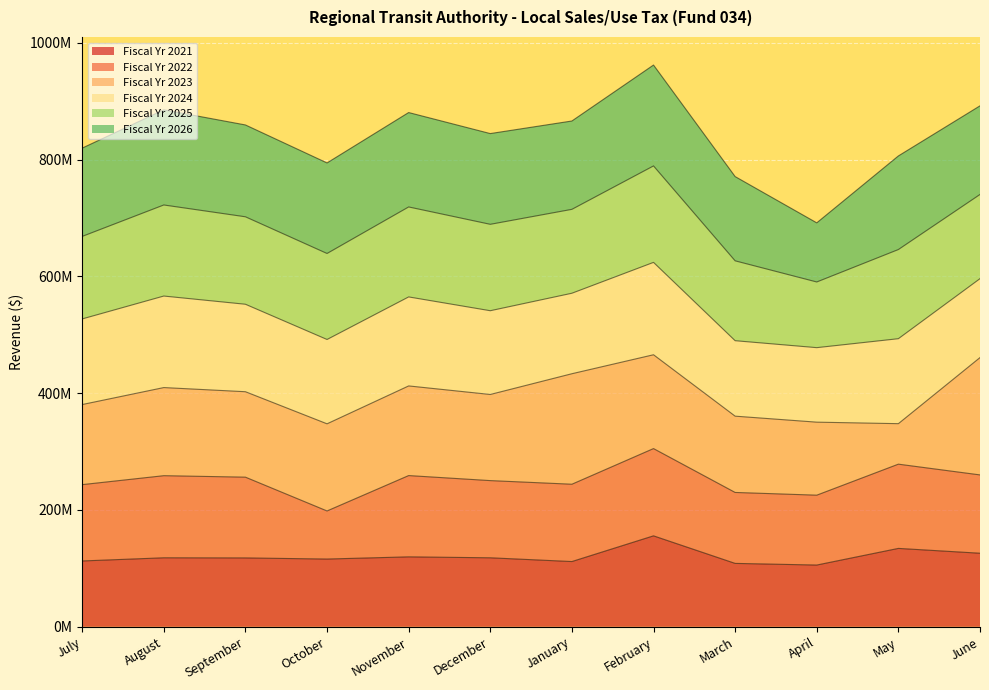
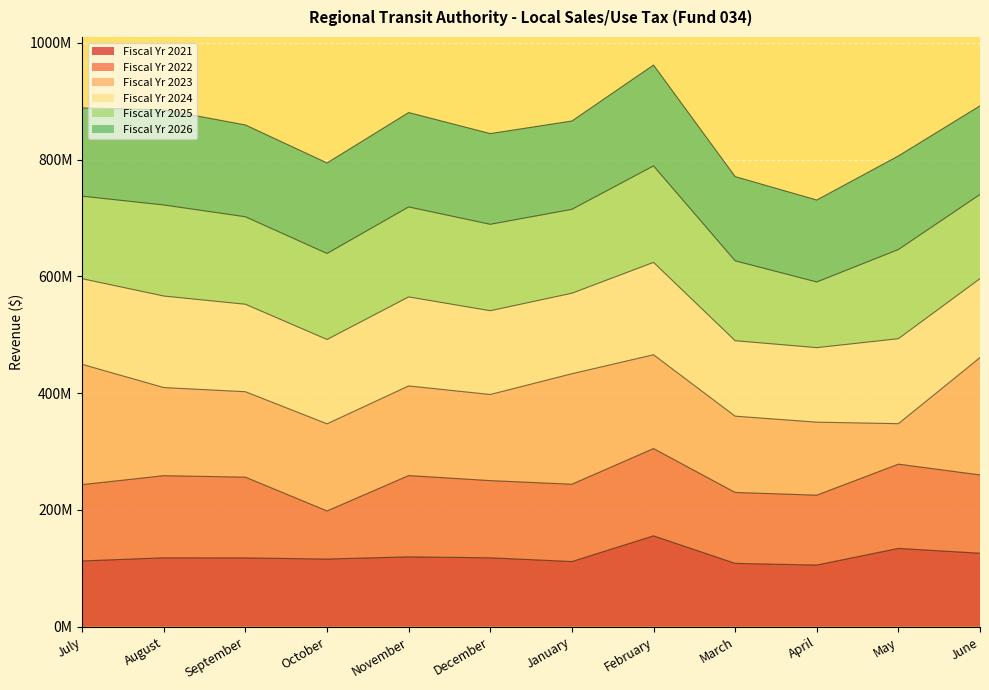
  {
    "Fiscal Yr 2021": {
      "July": 110000000,
      "August": 120000000,
      "September": 120000000,
      "October": 120000000,
      "November": 120000000,
      "December": 120000000,
      "January": 110000000,
      "February": 160000000,
      "March": 110000000,
      "April": 110000000,
      "May": 130000000,
      "June": 130000000
    },
    "Fiscal Yr 2022": {
      "July": 130000000,
      "August": 140000000,
      "September": 140000000,
      "October": 80000000,
      "November": 140000000,
      "December": 130000000,
      "January": 130000000,
      "February": 150000000,
      "March": 120000000,
      "April": 120000000,
      "May": 140000000,
      "June": 130000000
    },
    "Fiscal Yr 2023": {
-     "July": 140000000,
+     "July": 210000000,
      "August": 150000000,
      "September": 150000000,
      "October": 150000000,
      "November": 150000000,
      "December": 150000000,
      "January": 190000000,
      "February": 160000000,
      "March": 130000000,
      "April": 130000000,
      "May": 70000000,
      "June": 200000000
    },
    "Fiscal Yr 2024": {
      "July": 150000000,
      "August": 160000000,
      "September": 150000000,
      "October": 140000000,
      "November": 150000000,
      "December": 140000000,
      "January": 140000000,
      "February": 160000000,
      "March": 130000000,
      "April": 130000000,
      "May": 150000000,
      "June": 140000000
    },
    "Fiscal Yr 2025": {
      "July": 140000000,
      "August": 160000000,
      "September": 150000000,
      "October": 150000000,
      "November": 150000000,
      "December": 150000000,
      "January": 140000000,
      "February": 170000000,
      "March": 140000000,
      "April": 110000000,
      "May": 150000000,
      "June": 140000000
    },
    "Fiscal Yr 2026": {
      "July": 150000000,
      "September": 160000000,
      "October": 160000000,
      "November": 160000000,
      "December": 160000000,
      "January": 150000000,
      "February": 170000000,
      "March": 140000000,
-     "April": 100000000,
+     "April": 140000000,
      "May": 160000000,
      "June": 150000000
    }
  }
